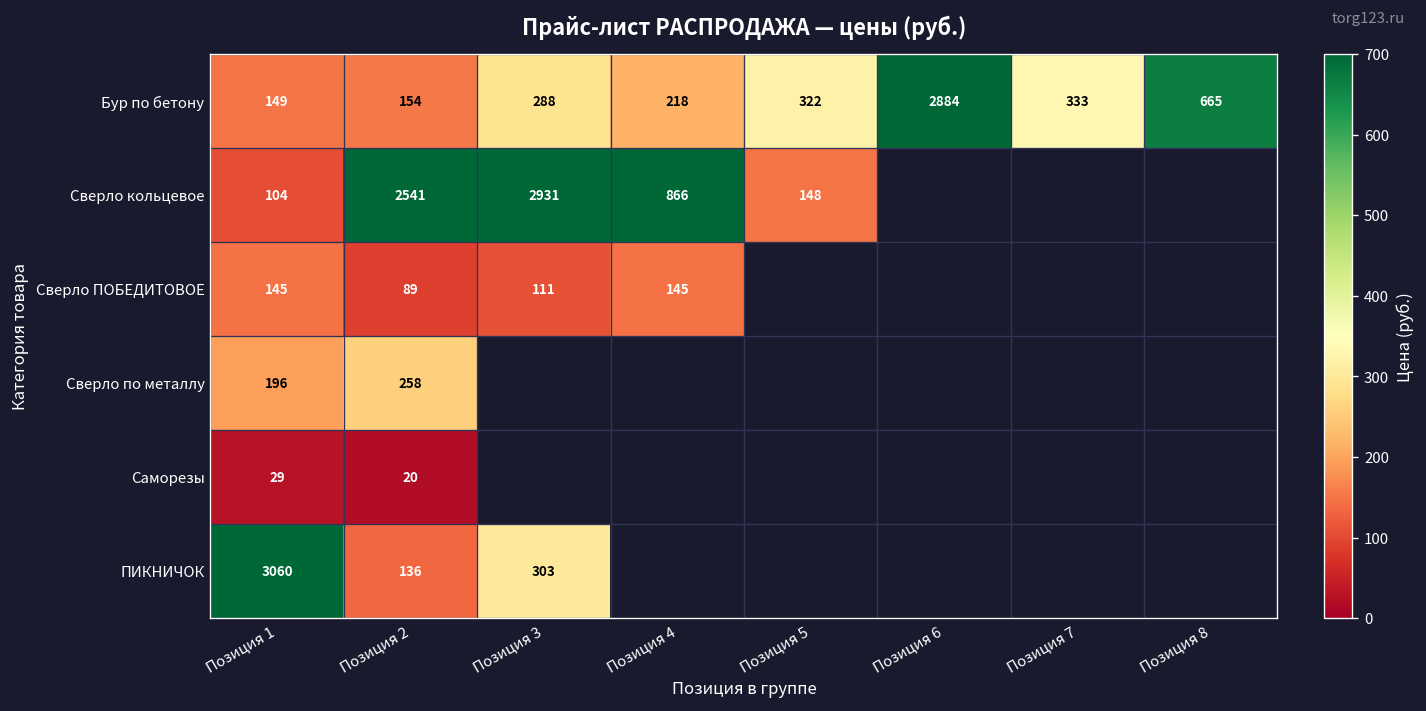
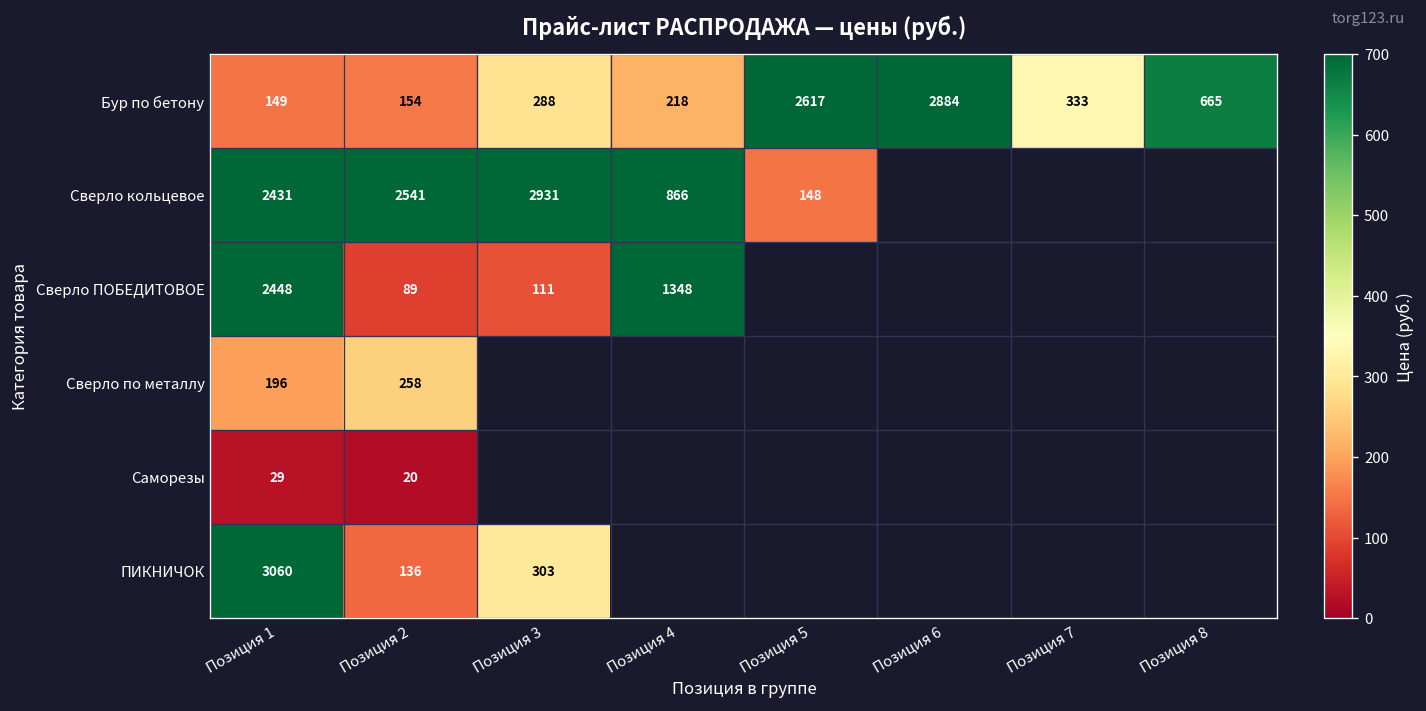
  {
    "Бур по бетону": {
      "Позиция 1": 149,
      "Позиция 2": 154,
      "Позиция 3": 288,
      "Позиция 4": 218,
-     "Позиция 5": 322,
+     "Позиция 5": 2617,
      "Позиция 6": 2884,
      "Позиция 7": 333,
      "Позиция 8": 665
    },
    "Сверло кольцевое": {
-     "Позиция 1": 104,
+     "Позиция 1": 2431,
      "Позиция 2": 2541,
      "Позиция 3": 2931,
      "Позиция 4": 866,
      "Позиция 5": 148
    },
    "Сверло ПОБЕДИТОВОЕ": {
-     "Позиция 1": 145,
+     "Позиция 1": 2448,
      "Позиция 2": 89,
      "Позиция 3": 111,
-     "Позиция 4": 145
+     "Позиция 4": 1348
    },
    "Сверло по металлу": {
      "Позиция 1": 196,
      "Позиция 2": 258
    },
    "Саморезы": {
      "Позиция 1": 29,
      "Позиция 2": 20
    },
    "ПИКНИЧОК": {
      "Позиция 1": 3060,
      "Позиция 2": 136,
      "Позиция 3": 303
    }
  }
